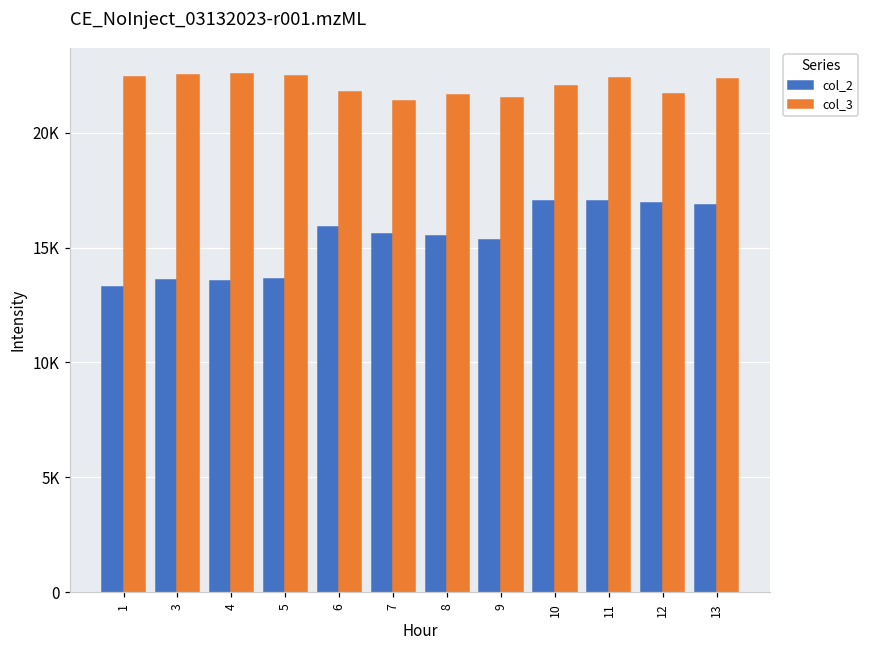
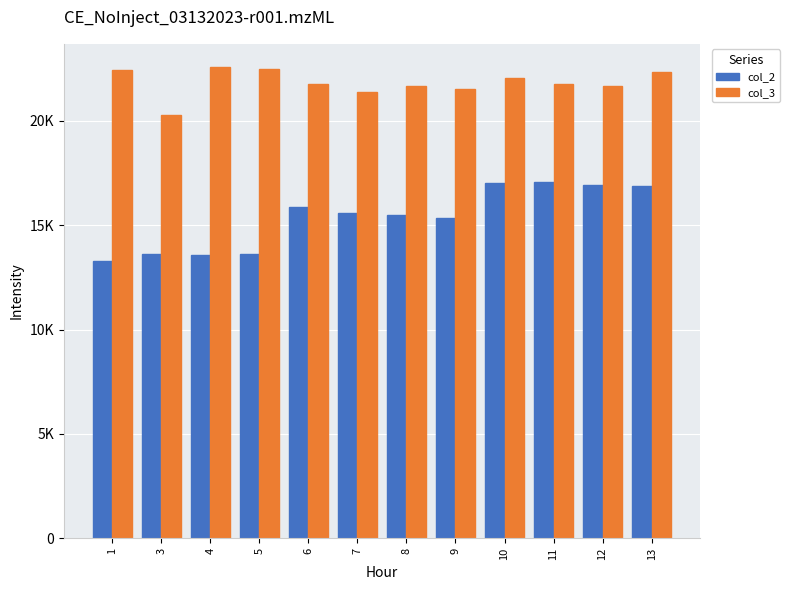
  {
    "col_2": {
      "1": 13300,
      "3": 13600,
      "4": 13600,
      "5": 13600,
      "6": 15900,
      "7": 15600,
      "8": 15500,
      "9": 15300,
      "10": 17000,
      "11": 17000,
      "12": 16900,
      "13": 16900
    },
    "col_3": {
      "1": 22400,
-     "3": 22500,
+     "3": 20300,
      "4": 22600,
      "5": 22500,
      "6": 21800,
      "7": 21400,
      "8": 21600,
      "9": 21500,
      "10": 22000,
-     "11": 22400,
+     "11": 21700,
      "12": 21700,
      "13": 22300
    }
  }
